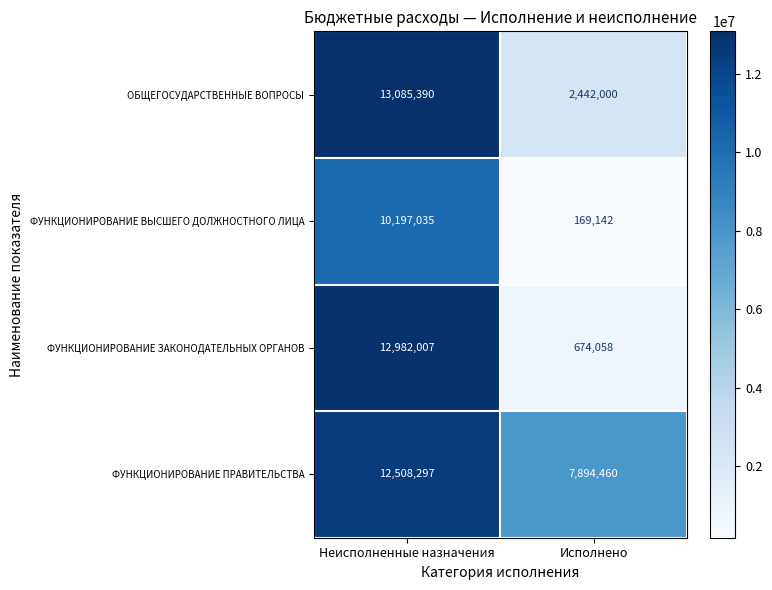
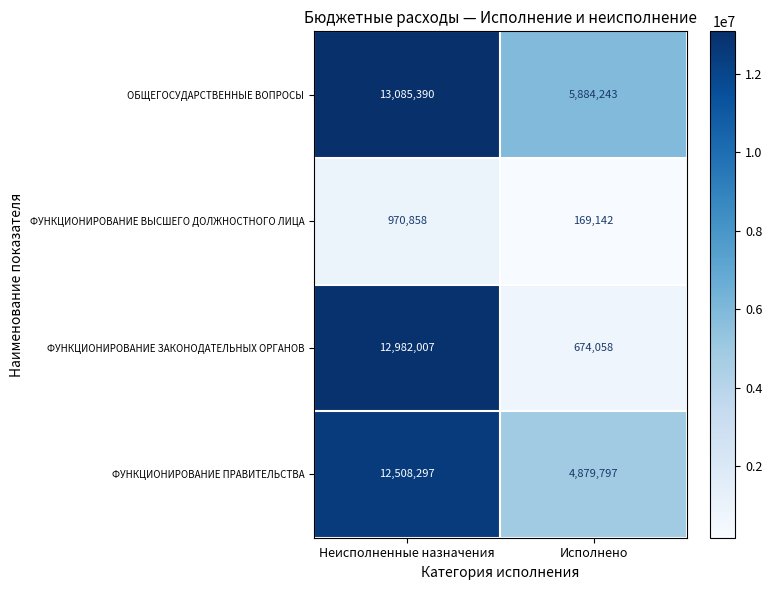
  {
    "ОБЩЕГОСУДАРСТВЕННЫЕ ВОПРОСЫ": {
      "Неисполненные назначения": "13,085,390",
-     "Исполнено": "2,442,000"
+     "Исполнено": "5,884,243"
    },
    "ФУНКЦИОНИРОВАНИЕ ВЫСШЕГО ДОЛЖНОСТНОГО ЛИЦА": {
-     "Неисполненные назначения": "10,197,035",
+     "Неисполненные назначения": "970,858",
      "Исполнено": "169,142"
    },
    "ФУНКЦИОНИРОВАНИЕ ЗАКОНОДАТЕЛЬНЫХ ОРГАНОВ": {
      "Неисполненные назначения": "12,982,007",
      "Исполнено": "674,058"
    },
    "ФУНКЦИОНИРОВАНИЕ ПРАВИТЕЛЬСТВА": {
      "Неисполненные назначения": "12,508,297",
-     "Исполнено": "7,894,460"
+     "Исполнено": "4,879,797"
    }
  }
